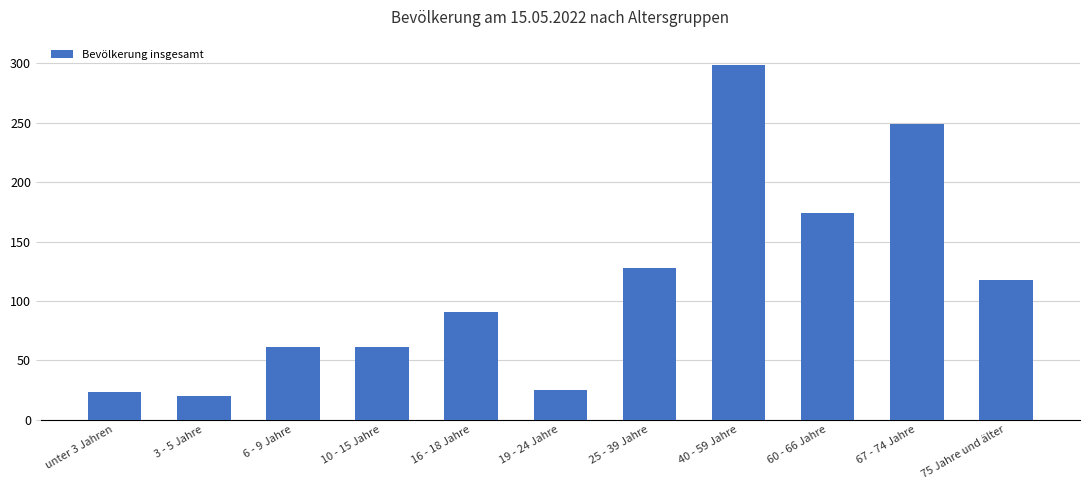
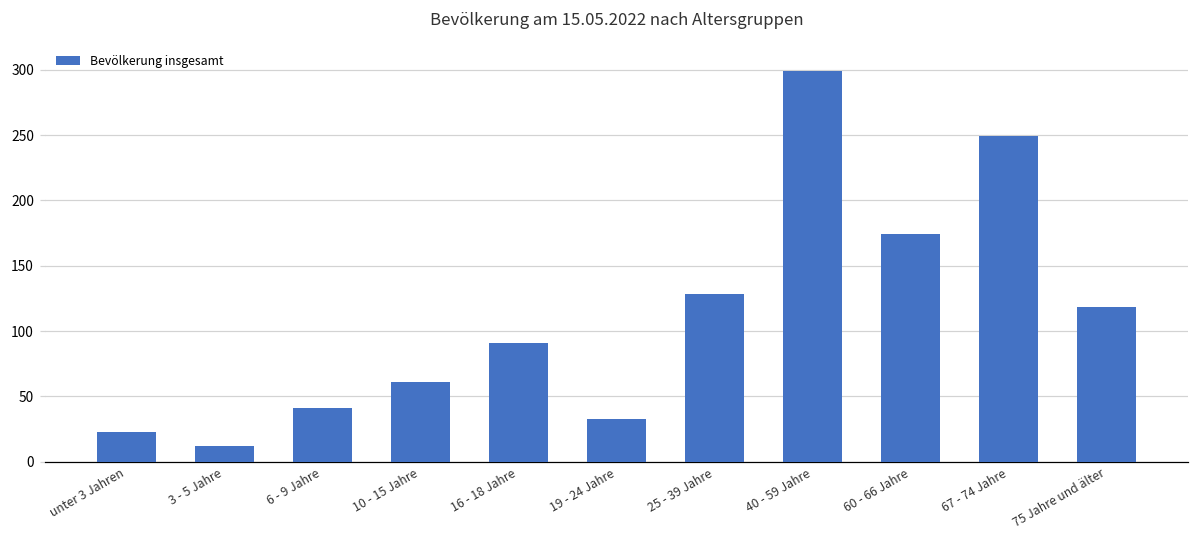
  {
    "unter 3 Jahren": 23,
-   "3 - 5 Jahre": 20,
-   "6 - 9 Jahre": 61,
+   "3 - 5 Jahre": 12,
+   "6 - 9 Jahre": 41,
    "10 - 15 Jahre": 61,
    "16 - 18 Jahre": 91,
-   "19 - 24 Jahre": 25,
+   "19 - 24 Jahre": 33,
    "25 - 39 Jahre": 128,
    "40 - 59 Jahre": 299,
    "60 - 66 Jahre": 174,
    "67 - 74 Jahre": 249,
    "75 Jahre und älter": 118
  }
